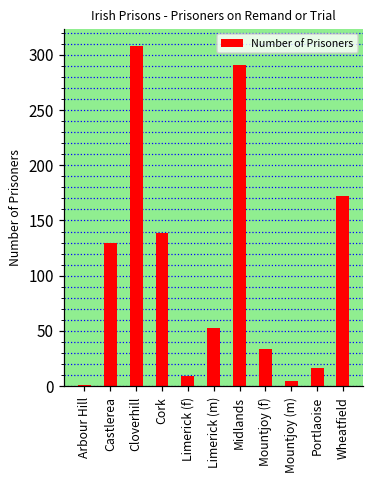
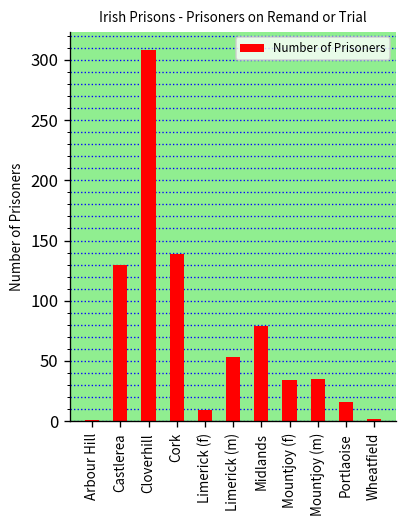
  {
    "Castlerea": 130,
    "Cloverhill": 308,
    "Cork": 139,
    "Limerick (f)": 9,
    "Limerick (m)": 53,
-   "Midlands": 291,
+   "Midlands": 79,
    "Mountjoy (f)": 34,
-   "Mountjoy (m)": 5,
+   "Mountjoy (m)": 35,
    "Portlaoise": 16,
-   "Wheatfield": 172
+   "Wheatfield": 2
  }
